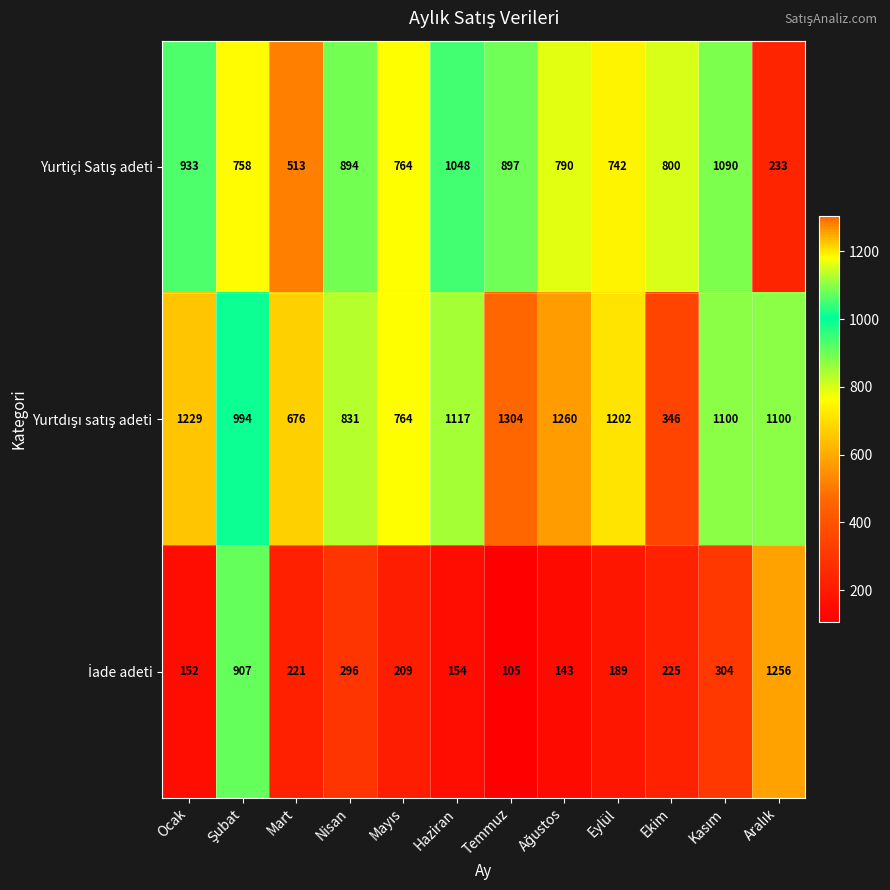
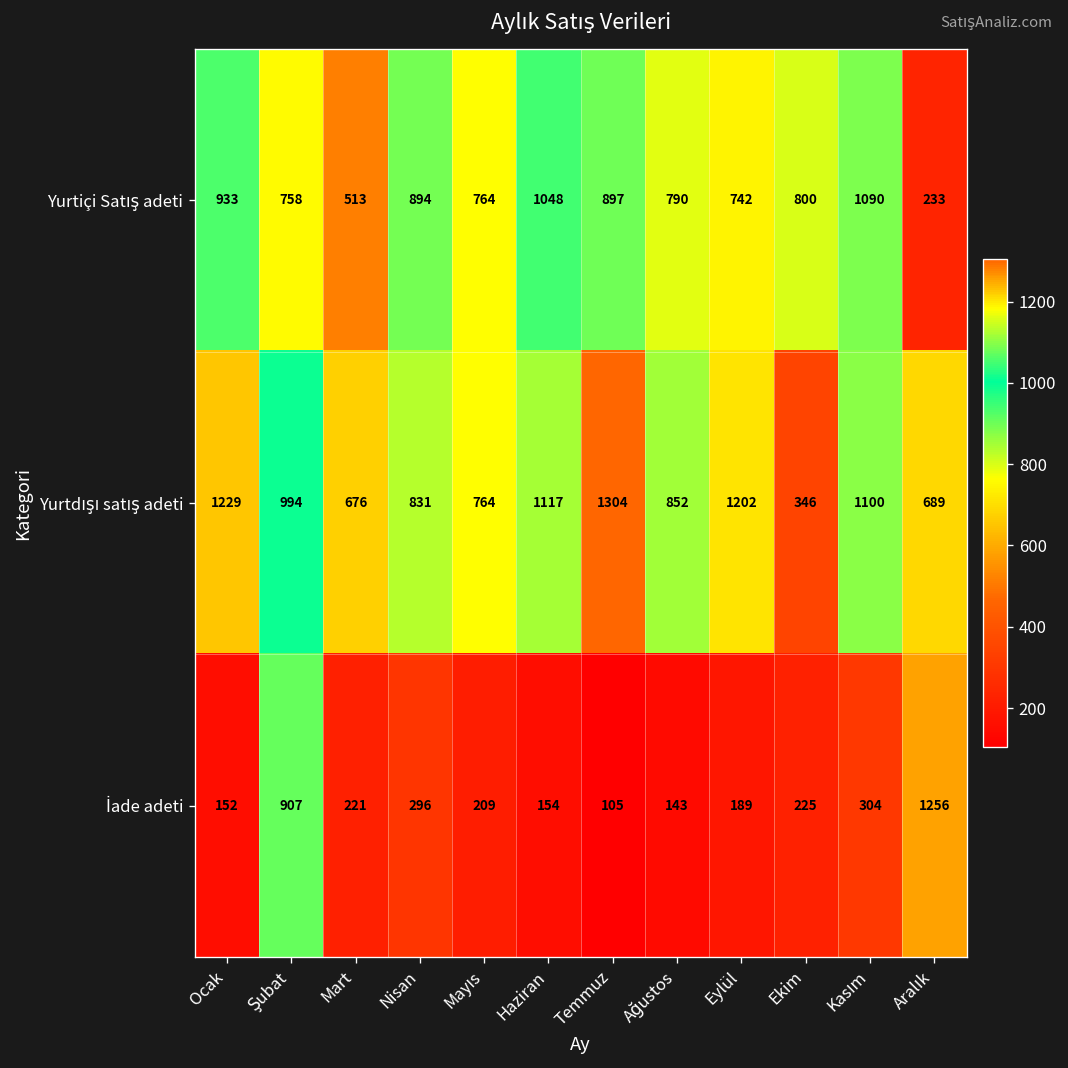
  {
    "Yurtiçi Satış adeti": {
      "Ocak": 933,
      "Şubat": 758,
      "Mart": 513,
      "Nisan": 894,
      "Mayıs": 764,
      "Haziran": 1048,
      "Temmuz": 897,
      "Ağustos": 790,
      "Eylül": 742,
      "Ekim": 800,
      "Kasım": 1090,
      "Aralık": 233
    },
    "Yurtdışı satış adeti": {
      "Ocak": 1229,
      "Şubat": 994,
      "Mart": 676,
      "Nisan": 831,
      "Mayıs": 764,
      "Haziran": 1117,
      "Temmuz": 1304,
-     "Ağustos": 1260,
+     "Ağustos": 852,
      "Eylül": 1202,
      "Ekim": 346,
      "Kasım": 1100,
-     "Aralık": 1100
+     "Aralık": 689
    },
    "İade adeti": {
      "Ocak": 152,
      "Şubat": 907,
      "Mart": 221,
      "Nisan": 296,
      "Mayıs": 209,
      "Haziran": 154,
      "Temmuz": 105,
      "Ağustos": 143,
      "Eylül": 189,
      "Ekim": 225,
      "Kasım": 304,
      "Aralık": 1256
    }
  }
